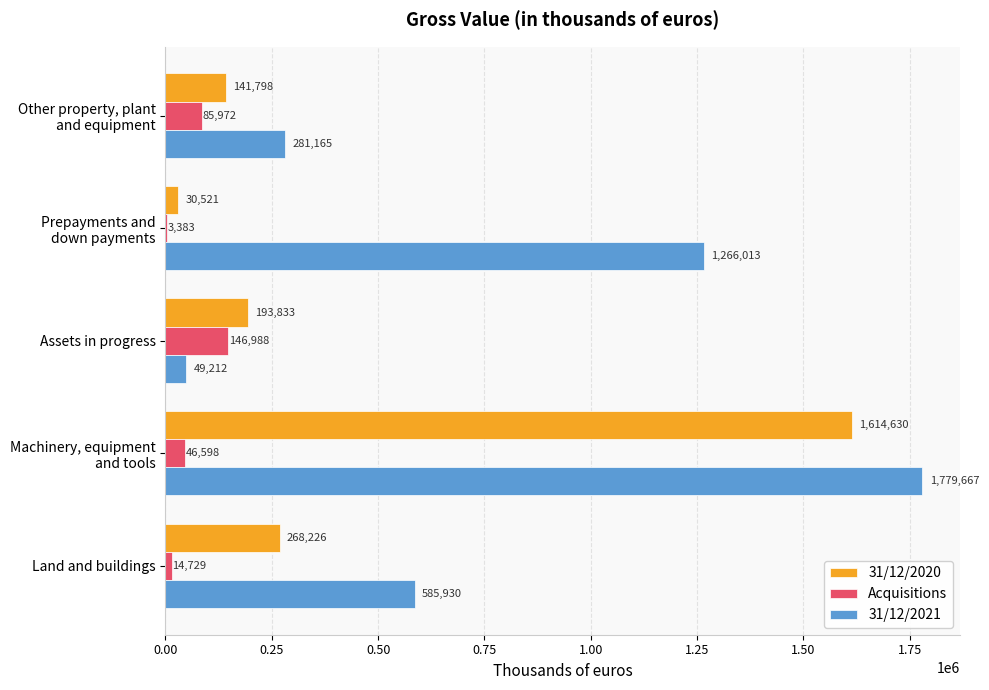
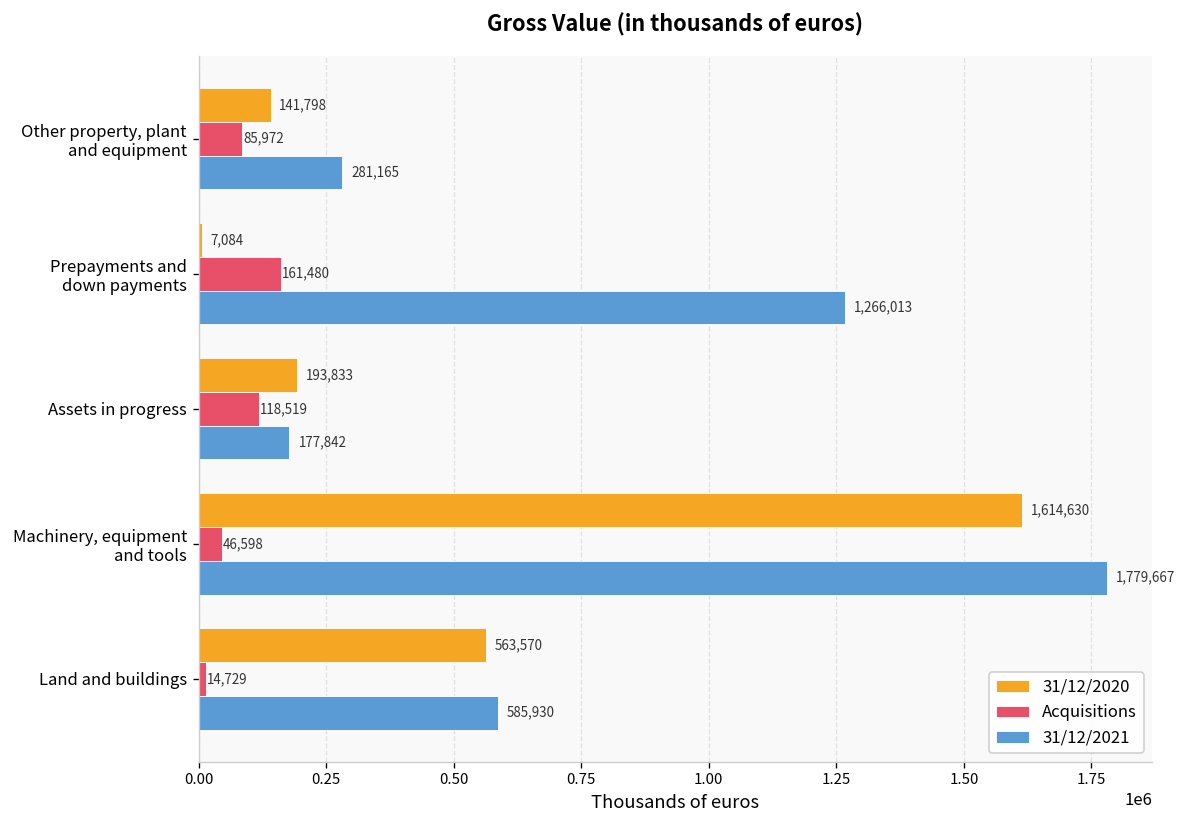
  {
    "31/12/2020": {
      "Other property, plant and equipment": "141,798",
-     "Prepayments and down payments": "30,521",
+     "Prepayments and down payments": "7,084",
      "Assets in progress": "193,833",
      "Machinery, equipment and tools": "1,614,630",
-     "Land and buildings": "268,226"
+     "Land and buildings": "563,570"
    },
    "Acquisitions": {
      "Other property, plant and equipment": "85,972",
-     "Prepayments and down payments": "3,383",
-     "Assets in progress": "146,988",
+     "Prepayments and down payments": "161,480",
+     "Assets in progress": "118,519",
      "Machinery, equipment and tools": "46,598",
      "Land and buildings": "14,729"
    },
    "31/12/2021": {
      "Other property, plant and equipment": "281,165",
      "Prepayments and down payments": "1,266,013",
-     "Assets in progress": "49,212",
+     "Assets in progress": "177,842",
      "Machinery, equipment and tools": "1,779,667",
      "Land and buildings": "585,930"
    }
  }
